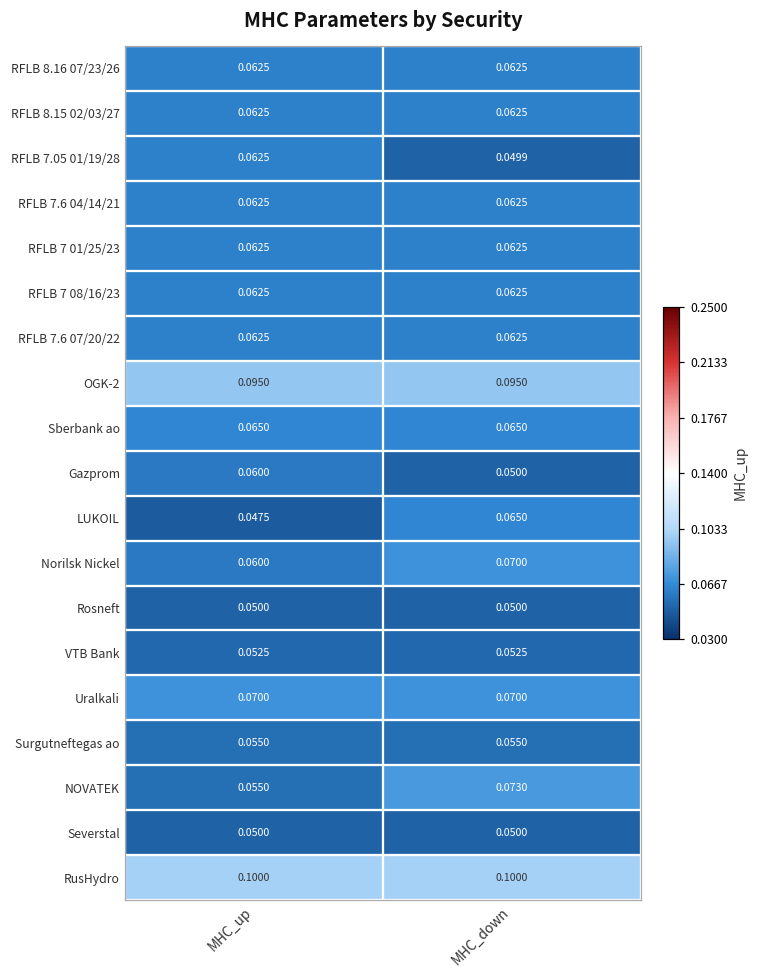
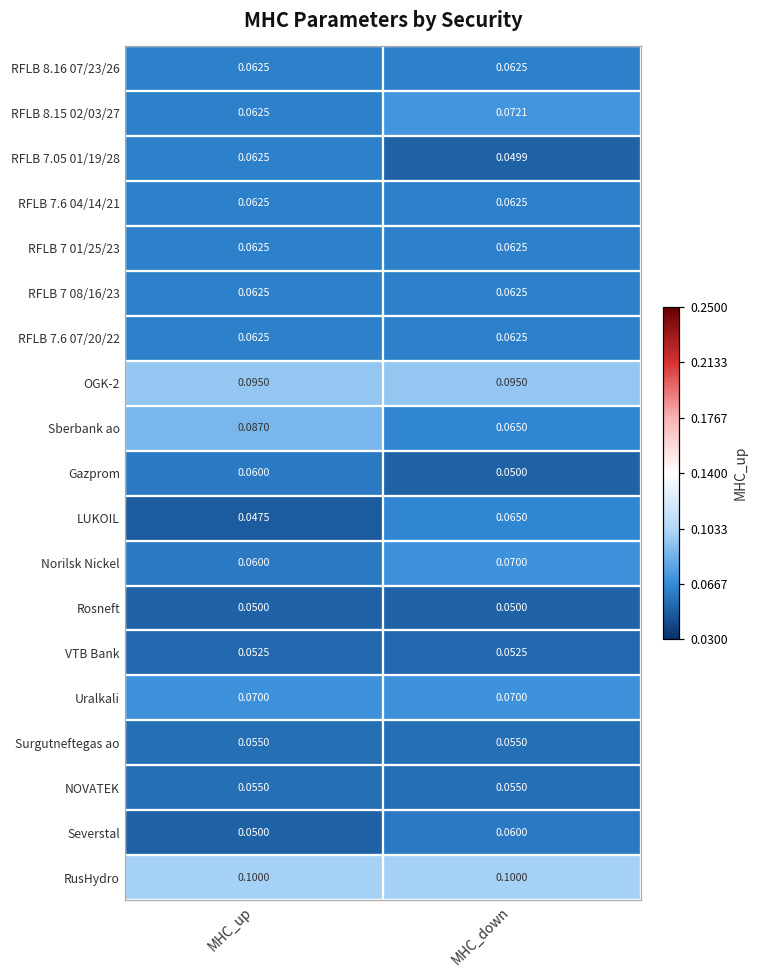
  {
    "RFLB 8.16 07/23/26": {
      "MHC_up": 0.0625,
      "MHC_down": 0.0625
    },
    "RFLB 8.15 02/03/27": {
      "MHC_up": 0.0625,
-     "MHC_down": 0.0625
+     "MHC_down": 0.0721
    },
    "RFLB 7.05 01/19/28": {
      "MHC_up": 0.0625,
      "MHC_down": 0.0499
    },
    "RFLB 7.6 04/14/21": {
      "MHC_up": 0.0625,
      "MHC_down": 0.0625
    },
    "RFLB 7 01/25/23": {
      "MHC_up": 0.0625,
      "MHC_down": 0.0625
    },
    "RFLB 7 08/16/23": {
      "MHC_up": 0.0625,
      "MHC_down": 0.0625
    },
    "RFLB 7.6 07/20/22": {
      "MHC_up": 0.0625,
      "MHC_down": 0.0625
    },
    "OGK-2": {
      "MHC_up": 0.0950,
      "MHC_down": 0.0950
    },
    "Sberbank ao": {
-     "MHC_up": 0.0650,
+     "MHC_up": 0.0870,
      "MHC_down": 0.0650
    },
    "Gazprom": {
      "MHC_up": 0.0600,
      "MHC_down": 0.0500
    },
    "LUKOIL": {
      "MHC_up": 0.0475,
      "MHC_down": 0.0650
    },
    "Norilsk Nickel": {
      "MHC_up": 0.0600,
      "MHC_down": 0.0700
    },
    "Rosneft": {
      "MHC_up": 0.0500,
      "MHC_down": 0.0500
    },
    "VTB Bank": {
      "MHC_up": 0.0525,
      "MHC_down": 0.0525
    },
    "Uralkali": {
      "MHC_up": 0.0700,
      "MHC_down": 0.0700
    },
    "Surgutneftegas ao": {
      "MHC_up": 0.0550,
      "MHC_down": 0.0550
    },
    "NOVATEK": {
      "MHC_up": 0.0550,
-     "MHC_down": 0.0730
+     "MHC_down": 0.0550
    },
    "Severstal": {
      "MHC_up": 0.0500,
-     "MHC_down": 0.0500
+     "MHC_down": 0.0600
    },
    "RusHydro": {
      "MHC_up": 0.1000,
      "MHC_down": 0.1000
    }
  }
